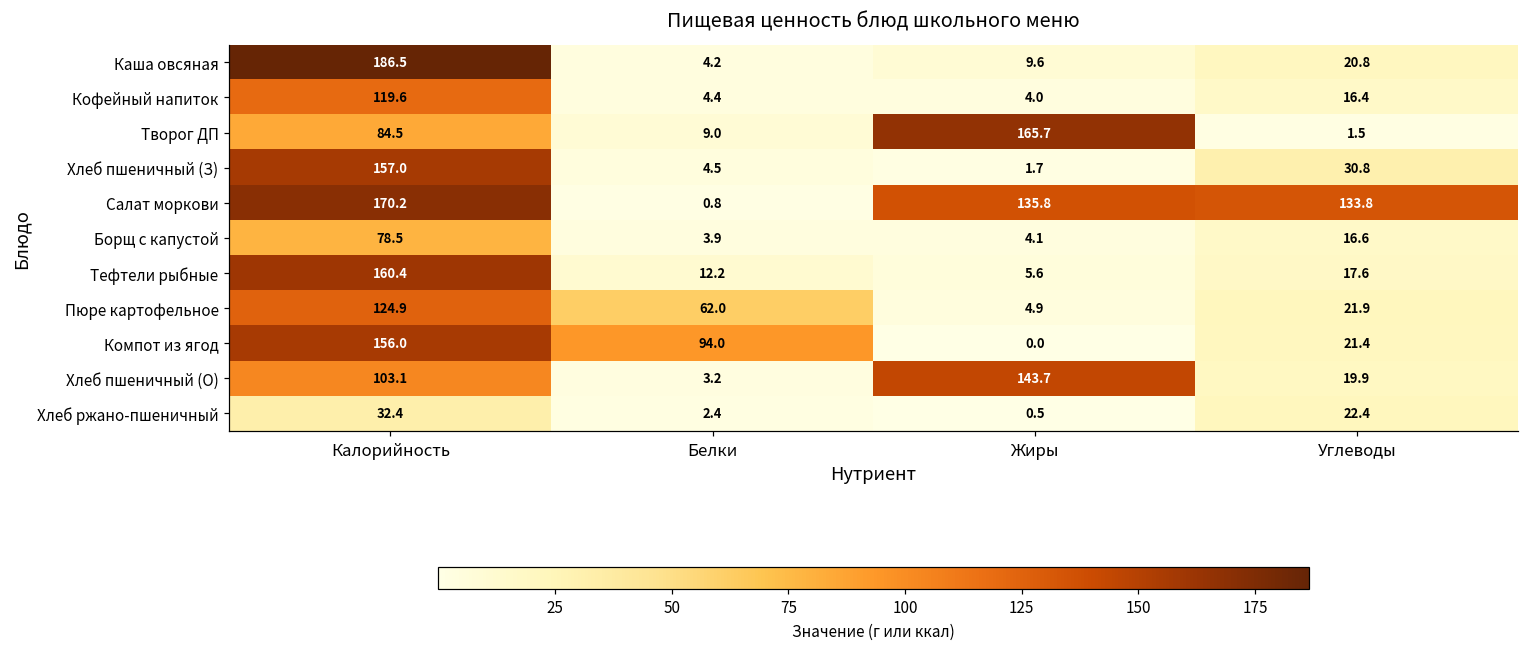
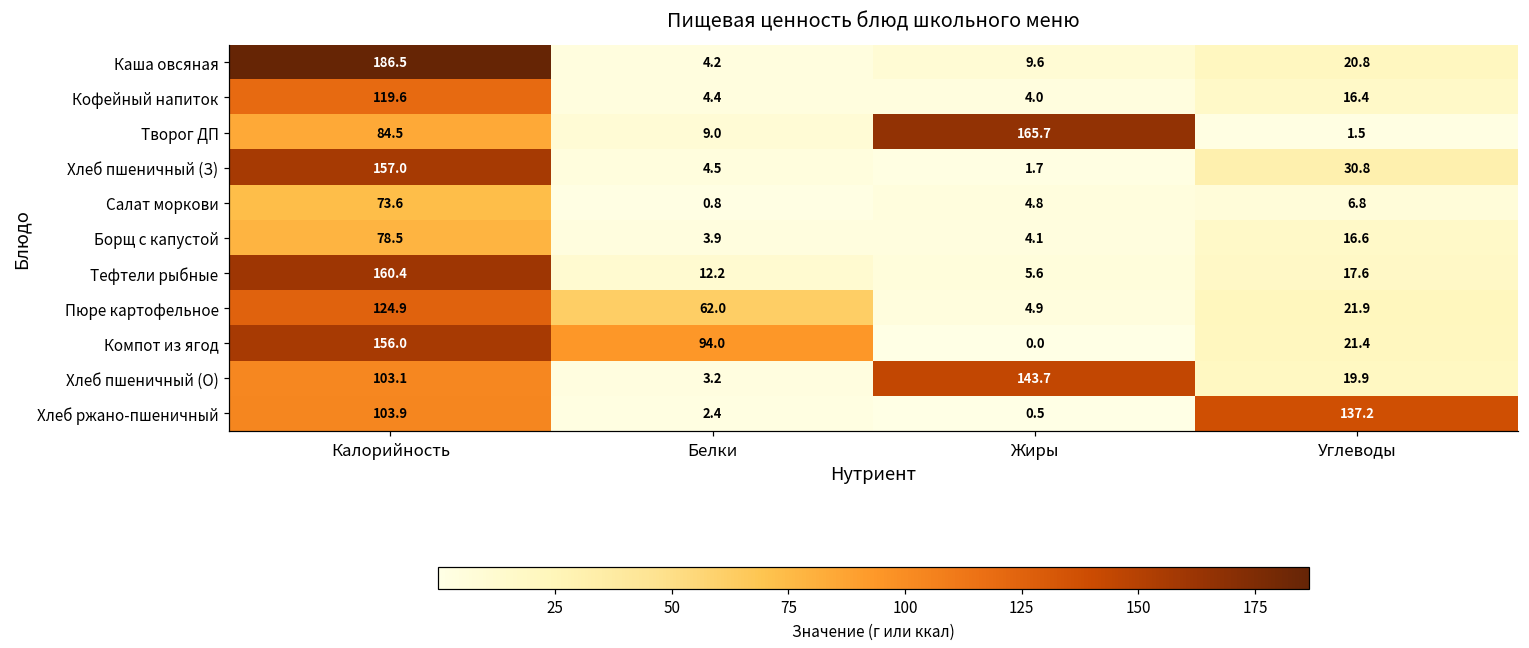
  {
    "Каша овсяная": {
      "Калорийность": 186.5,
      "Белки": 4.2,
      "Жиры": 9.6,
      "Углеводы": 20.8
    },
    "Кофейный напиток": {
      "Калорийность": 119.6,
      "Белки": 4.4,
      "Жиры": 4.0,
      "Углеводы": 16.4
    },
    "Творог ДП": {
      "Калорийность": 84.5,
      "Белки": 9.0,
      "Жиры": 165.7,
      "Углеводы": 1.5
    },
    "Хлеб пшеничный (З)": {
      "Калорийность": 157.0,
      "Белки": 4.5,
      "Жиры": 1.7,
      "Углеводы": 30.8
    },
    "Салат моркови": {
-     "Калорийность": 170.2,
+     "Калорийность": 73.6,
      "Белки": 0.8,
-     "Жиры": 135.8,
-     "Углеводы": 133.8
+     "Жиры": 4.8,
+     "Углеводы": 6.8
    },
    "Борщ с капустой": {
      "Калорийность": 78.5,
      "Белки": 3.9,
      "Жиры": 4.1,
      "Углеводы": 16.6
    },
    "Тефтели рыбные": {
      "Калорийность": 160.4,
      "Белки": 12.2,
      "Жиры": 5.6,
      "Углеводы": 17.6
    },
    "Пюре картофельное": {
      "Калорийность": 124.9,
      "Белки": 62.0,
      "Жиры": 4.9,
      "Углеводы": 21.9
    },
    "Компот из ягод": {
      "Калорийность": 156.0,
      "Белки": 94.0,
      "Жиры": 0.0,
      "Углеводы": 21.4
    },
    "Хлеб пшеничный (О)": {
      "Калорийность": 103.1,
      "Белки": 3.2,
      "Жиры": 143.7,
      "Углеводы": 19.9
    },
    "Хлеб ржано-пшеничный": {
-     "Калорийность": 32.4,
+     "Калорийность": 103.9,
      "Белки": 2.4,
      "Жиры": 0.5,
-     "Углеводы": 22.4
+     "Углеводы": 137.2
    }
  }
